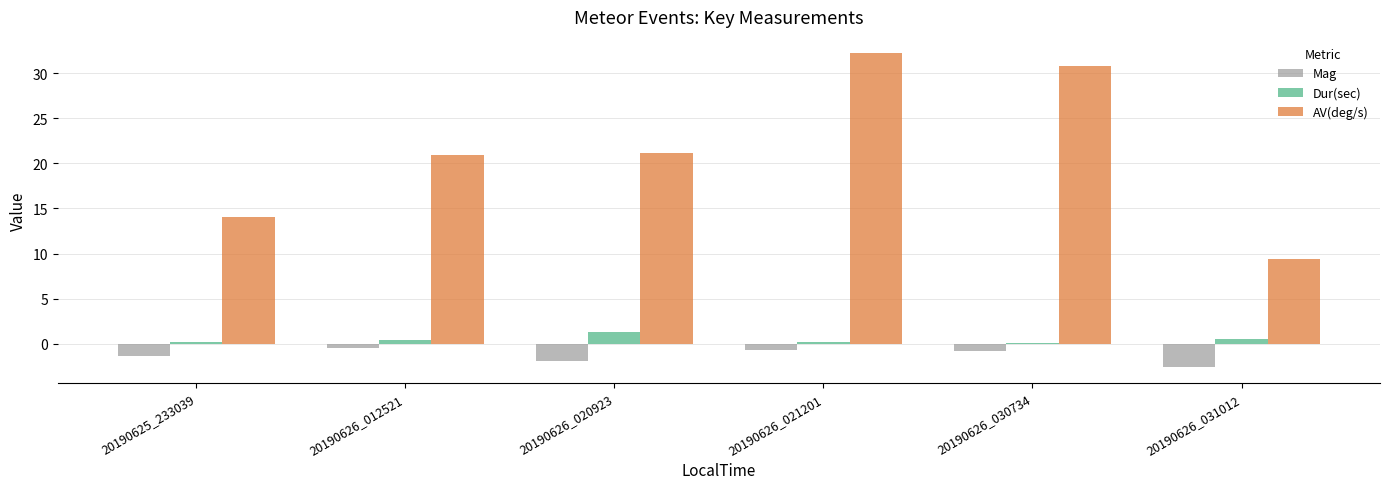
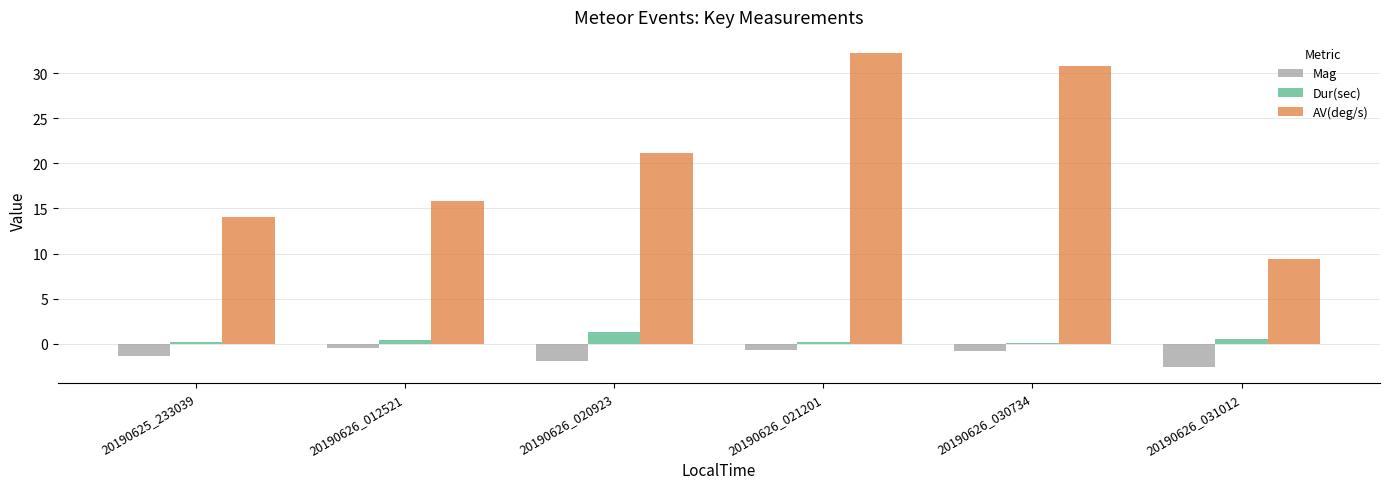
  {
    "Mag": {
      "20190625_233039": -1,
      "20190626_012521": -1,
      "20190626_020923": -2,
      "20190626_021201": -1,
      "20190626_030734": -1,
      "20190626_031012": -3
    },
    "Dur(sec)": {
      "20190626_012521": 0,
      "20190626_020923": 1,
      "20190626_031012": 1
    },
    "AV(deg/s)": {
      "20190625_233039": 14,
-     "20190626_012521": 21,
+     "20190626_012521": 16,
      "20190626_020923": 21,
      "20190626_021201": 32,
      "20190626_030734": 31,
      "20190626_031012": 9
    }
  }
